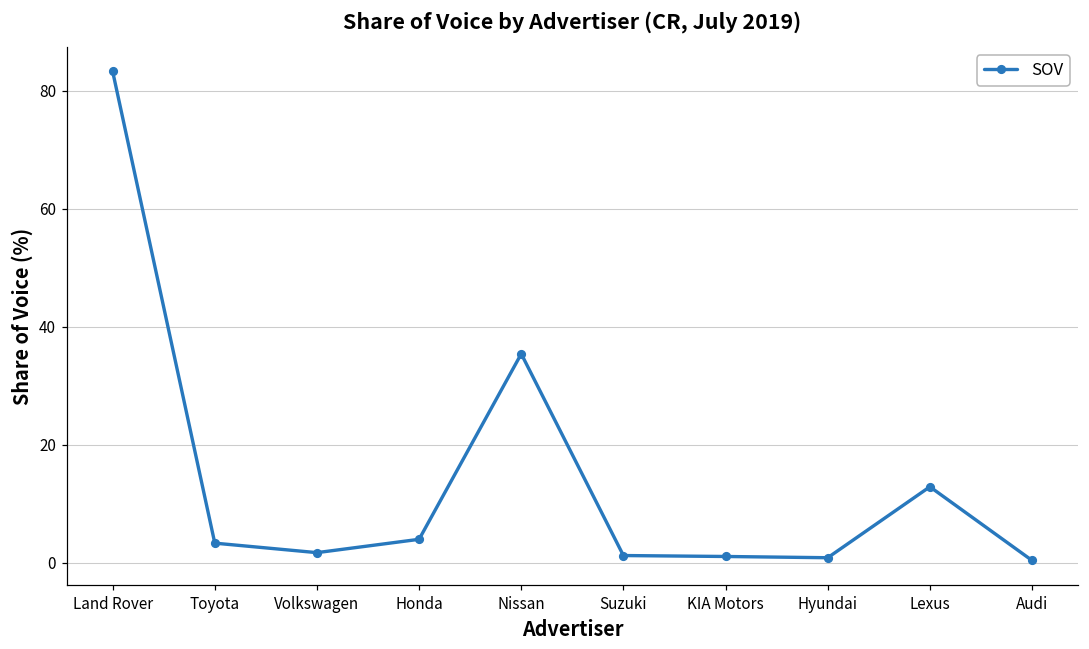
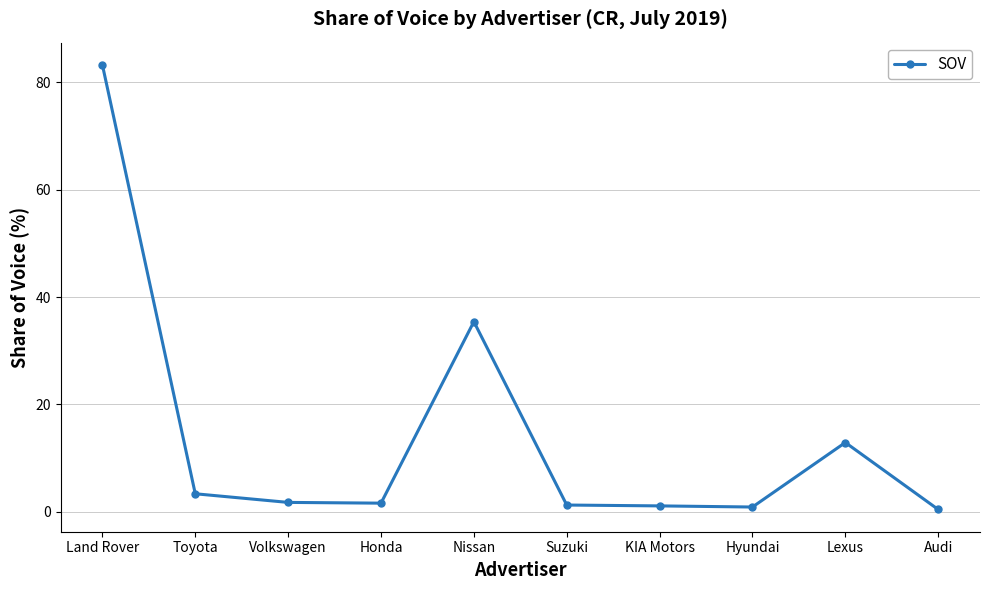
  {
    "Land Rover": 83,
    "Toyota": 3,
    "Volkswagen": 2,
-   "Honda": 4,
+   "Honda": 2,
    "Nissan": 35,
    "Suzuki": 1,
    "KIA Motors": 1,
    "Hyundai": 1,
    "Lexus": 13,
    "Audi": 0
  }
